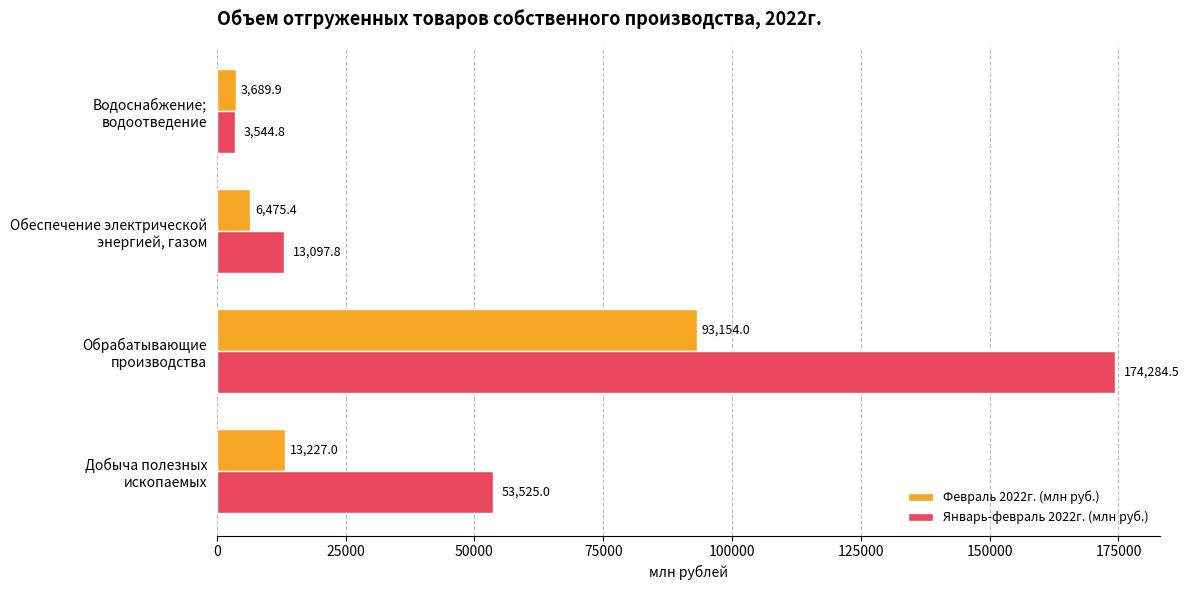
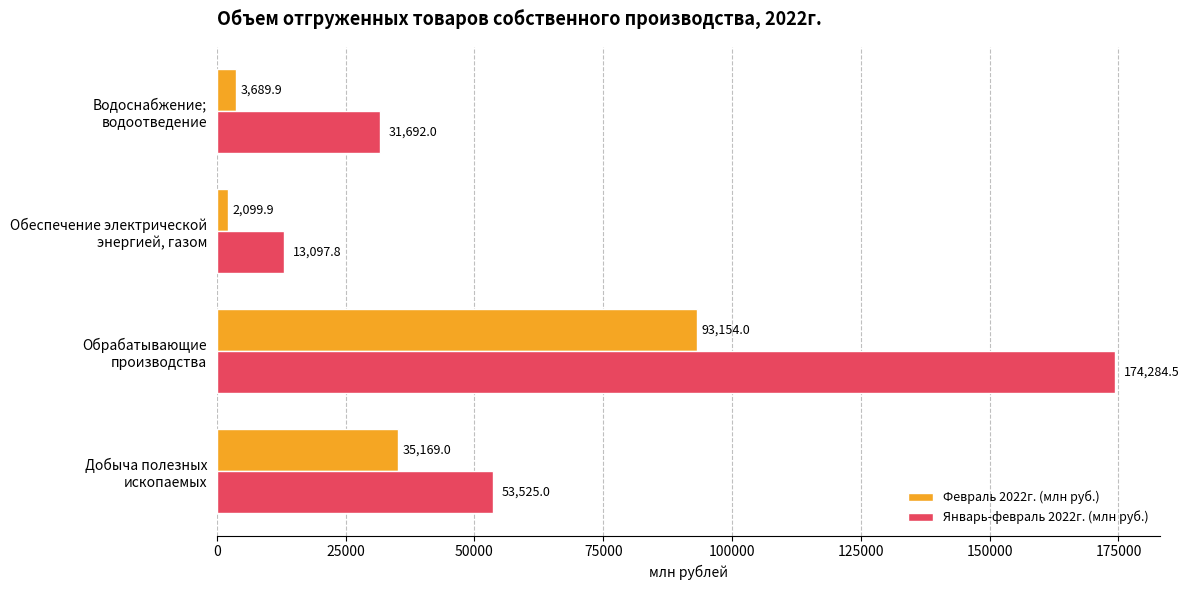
  {
    "Февраль 2022г. (млн руб.)": {
      "Водоснабжение; водоотведение": "3,689.9",
-     "Обеспечение электрической энергией, газом": "6,475.4",
+     "Обеспечение электрической энергией, газом": "2,099.9",
      "Обрабатывающие производства": "93,154.0",
-     "Добыча полезных ископаемых": "13,227.0"
+     "Добыча полезных ископаемых": "35,169.0"
    },
    "Январь-февраль 2022г. (млн руб.)": {
-     "Водоснабжение; водоотведение": "3,544.8",
+     "Водоснабжение; водоотведение": "31,692.0",
      "Обеспечение электрической энергией, газом": "13,097.8",
      "Обрабатывающие производства": "174,284.5",
      "Добыча полезных ископаемых": "53,525.0"
    }
  }
